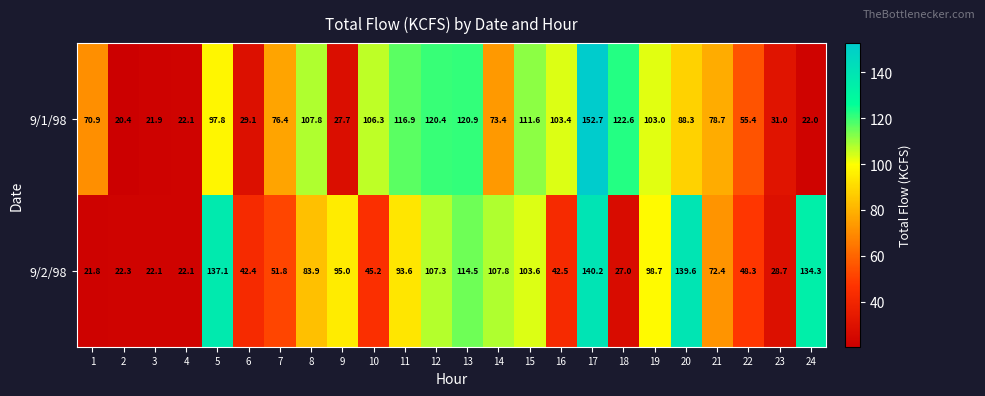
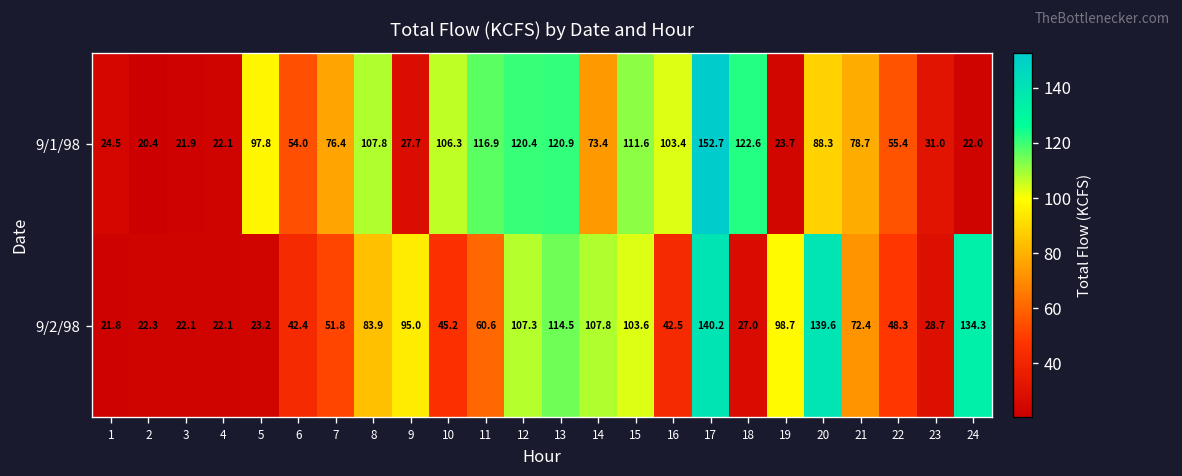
  {
    "9/1/98": {
-     "1": 70.9,
+     "1": 24.5,
      "2": 20.4,
      "3": 21.9,
      "4": 22.1,
      "5": 97.8,
-     "6": 29.1,
+     "6": 54.0,
      "7": 76.4,
      "8": 107.8,
      "9": 27.7,
      "10": 106.3,
      "11": 116.9,
      "12": 120.4,
      "13": 120.9,
      "14": 73.4,
      "15": 111.6,
      "16": 103.4,
      "17": 152.7,
      "18": 122.6,
-     "19": 103.0,
+     "19": 23.7,
      "20": 88.3,
      "21": 78.7,
      "22": 55.4,
      "23": 31.0,
      "24": 22.0
    },
    "9/2/98": {
      "1": 21.8,
      "2": 22.3,
      "3": 22.1,
      "4": 22.1,
-     "5": 137.1,
+     "5": 23.2,
      "6": 42.4,
      "7": 51.8,
      "8": 83.9,
      "9": 95.0,
      "10": 45.2,
-     "11": 93.6,
+     "11": 60.6,
      "12": 107.3,
      "13": 114.5,
      "14": 107.8,
      "15": 103.6,
      "16": 42.5,
      "17": 140.2,
      "18": 27.0,
      "19": 98.7,
      "20": 139.6,
      "21": 72.4,
      "22": 48.3,
      "23": 28.7,
      "24": 134.3
    }
  }
